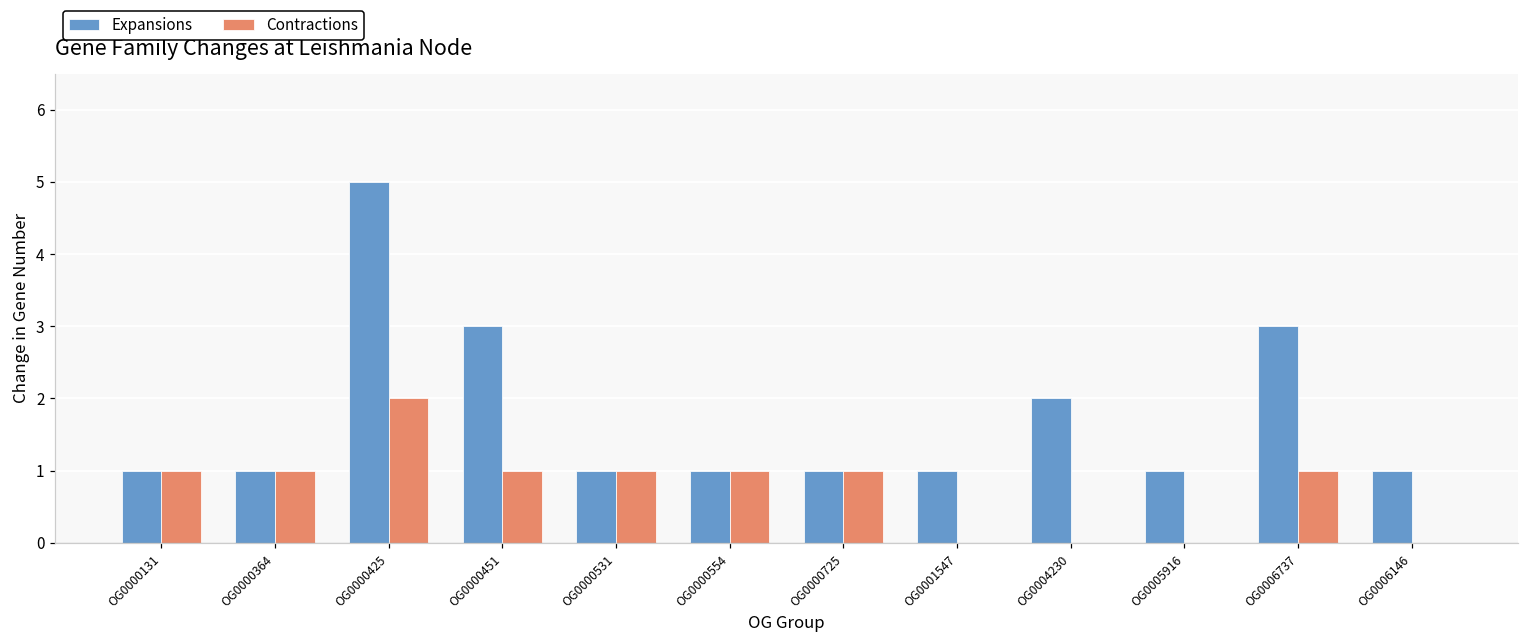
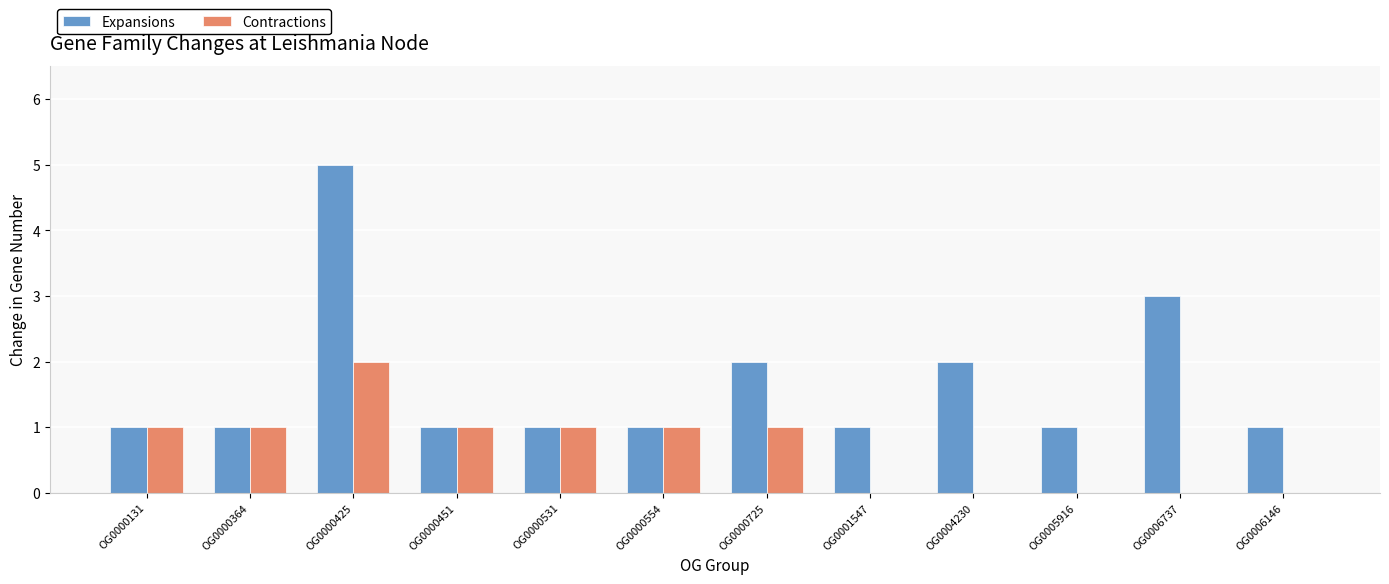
  {
    "Expansions": {
      "OG0000131": 1,
      "OG0000364": 1,
      "OG0000425": 5,
-     "OG0000451": 3,
+     "OG0000451": 1,
      "OG0000531": 1,
      "OG0000554": 1,
-     "OG0000725": 1,
+     "OG0000725": 2,
      "OG0001547": 1,
      "OG0004230": 2,
      "OG0005916": 1,
      "OG0006737": 3,
      "OG0006146": 1
    },
    "Contractions": {
      "OG0000131": 1,
      "OG0000364": 1,
      "OG0000425": 2,
      "OG0000451": 1,
      "OG0000531": 1,
      "OG0000554": 1,
      "OG0000725": 1,
      "OG0001547": 0,
      "OG0004230": 0,
      "OG0005916": 0,
-     "OG0006737": 1,
+     "OG0006737": 0,
      "OG0006146": 0
    }
  }
